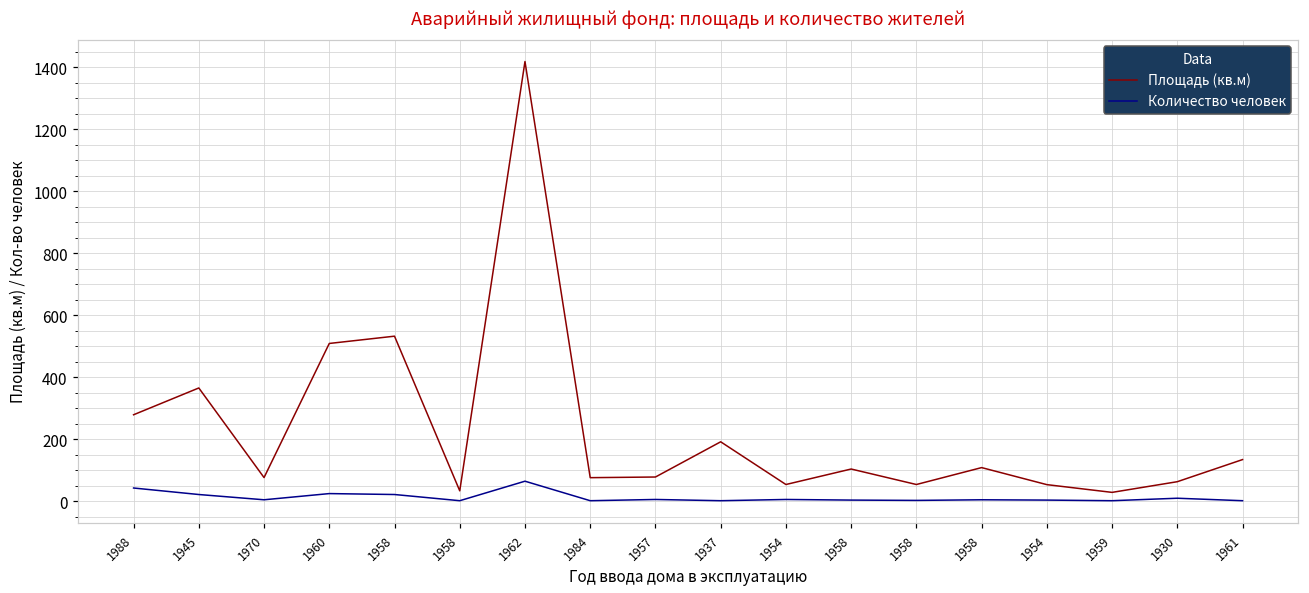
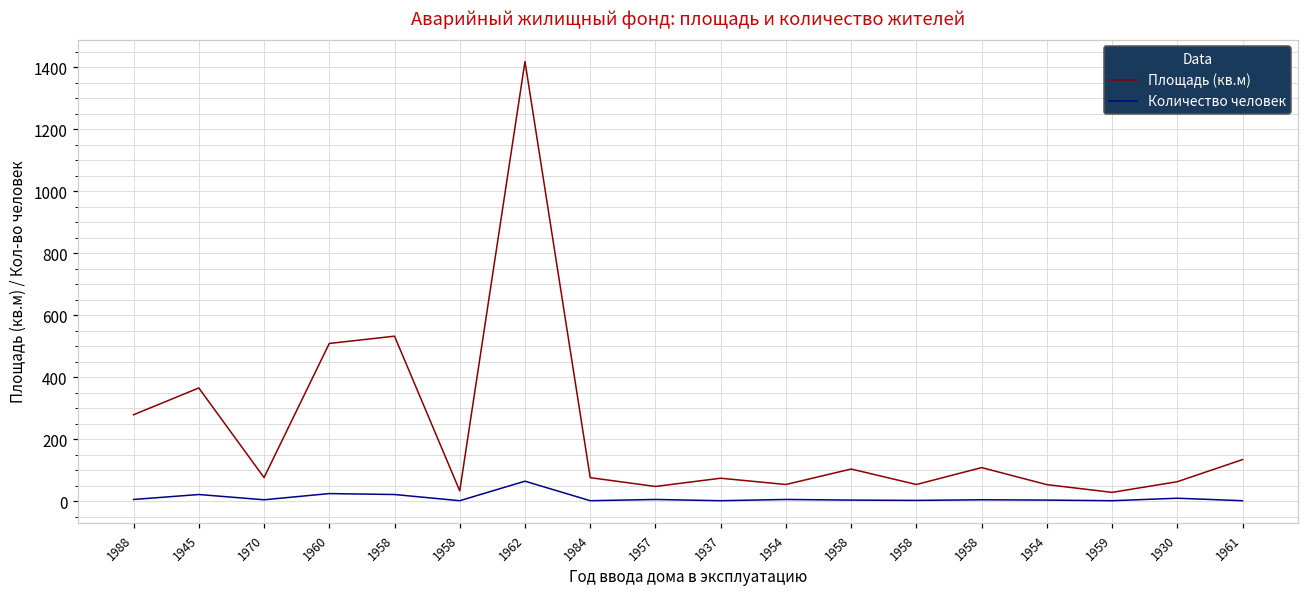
  {
    "Площадь (кв.м)": {
      "1988": 280,
      "1945": 370,
      "1970": 80,
      "1960": 510,
      "1962": 1420,
      "1984": 80,
-     "1957": 80,
-     "1937": 190,
+     "1957": 50,
+     "1937": 70,
      "1959": 30,
      "1930": 60,
      "1961": 130
    },
    "Количество человек": {
-     "1988": 40,
+     "1988": 10,
      "1945": 20,
      "1970": 0,
      "1960": 20,
      "1962": 60,
      "1984": 0,
      "1957": 10,
      "1937": 0,
      "1959": 0,
      "1930": 10,
      "1961": 0
    }
  }
